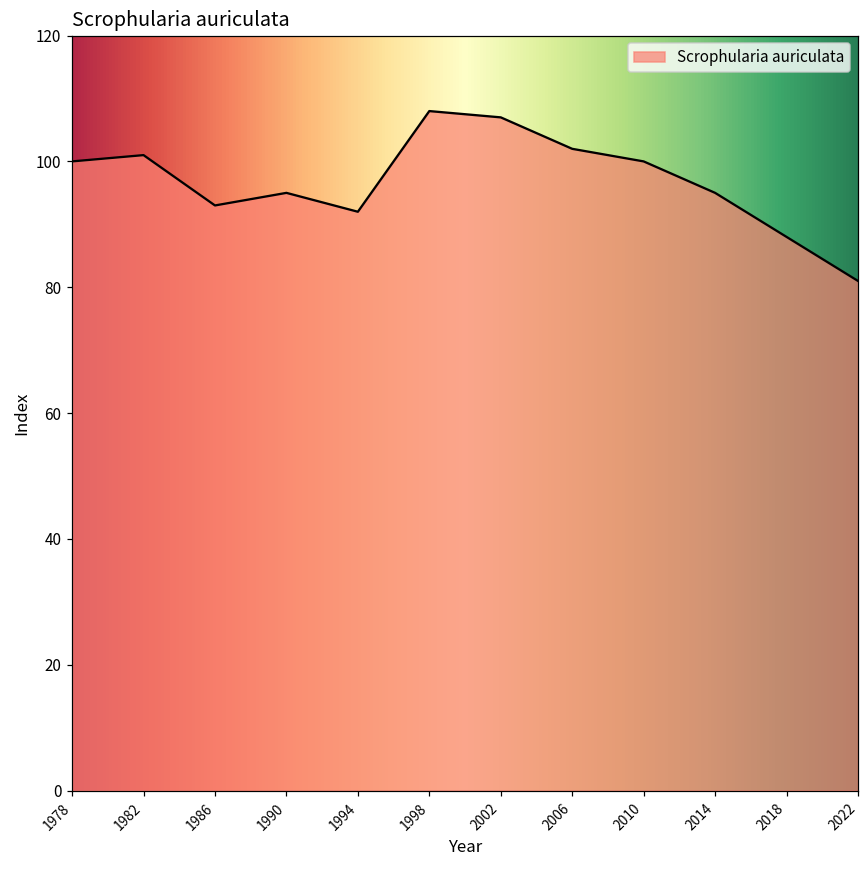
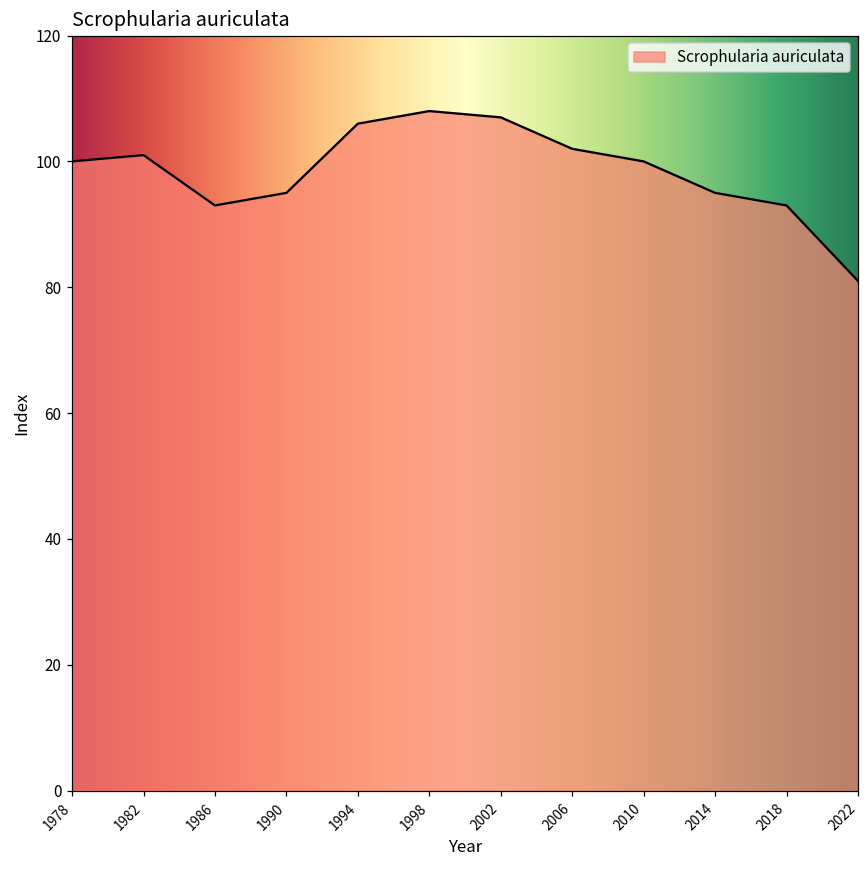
  {
    "1978": 100,
    "1982": 101,
    "1986": 93,
    "1990": 95,
-   "1994": 92,
+   "1994": 106,
    "1998": 108,
    "2002": 107,
    "2006": 102,
    "2010": 100,
    "2014": 95,
-   "2018": 88,
+   "2018": 93,
    "2022": 81
  }
